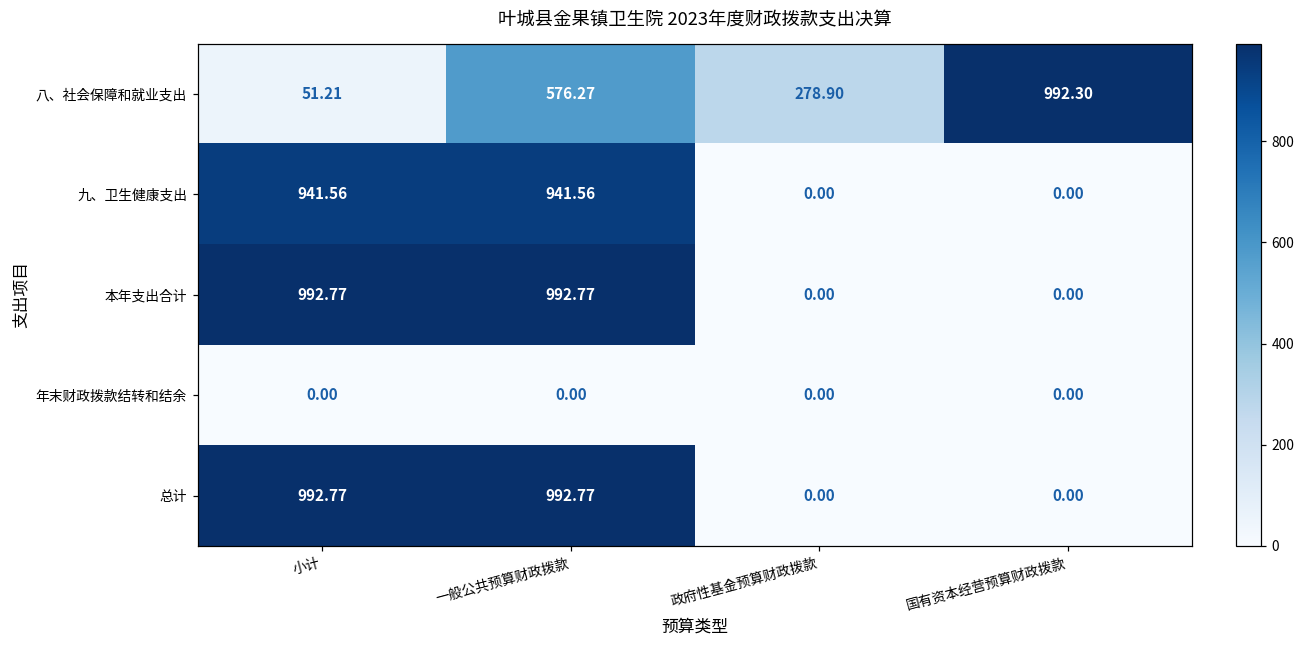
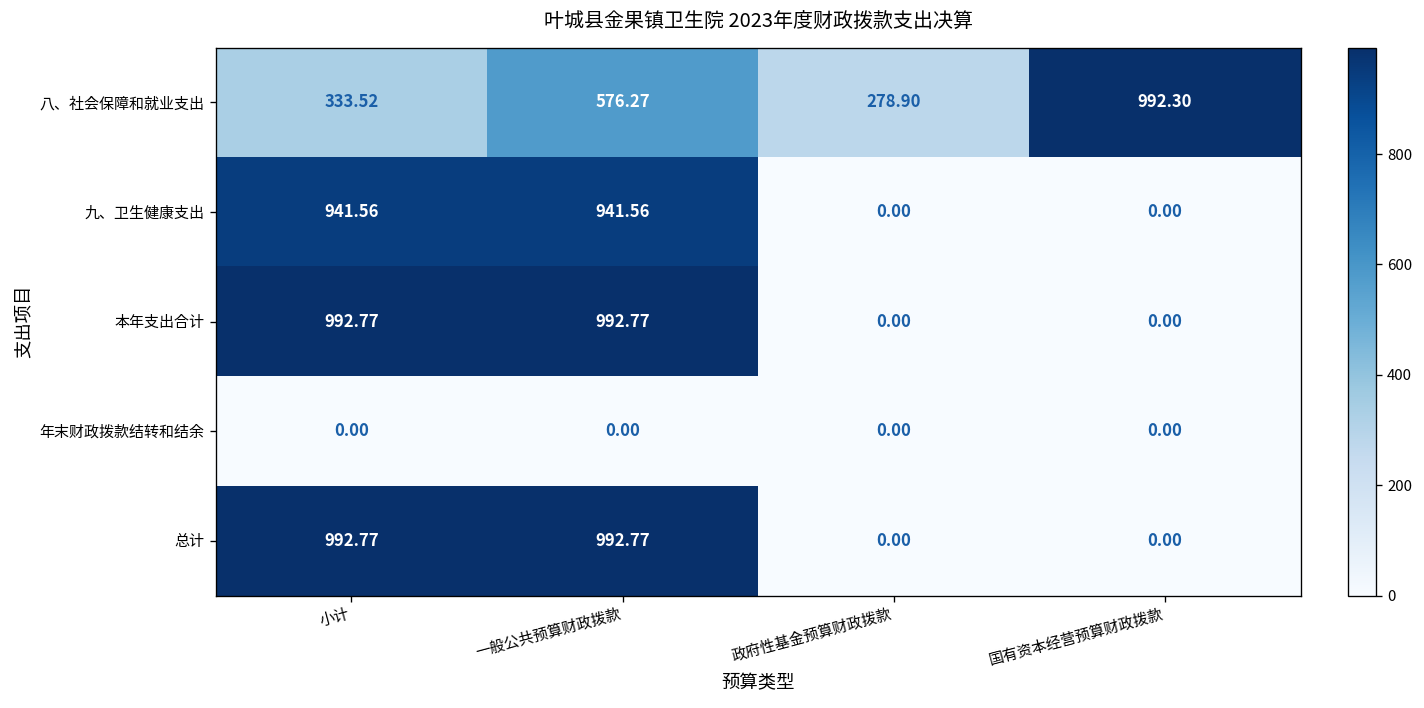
  {
    "八、社会保障和就业支出": {
-     "小计": 51.21,
+     "小计": 333.52,
      "一般公共预算财政拨款": 576.27,
      "政府性基金预算财政拨款": 278.90,
      "国有资本经营预算财政拨款": 992.30
    },
    "九、卫生健康支出": {
      "小计": 941.56,
      "一般公共预算财政拨款": 941.56,
      "政府性基金预算财政拨款": 0.00,
      "国有资本经营预算财政拨款": 0.00
    },
    "本年支出合计": {
      "小计": 992.77,
      "一般公共预算财政拨款": 992.77,
      "政府性基金预算财政拨款": 0.00,
      "国有资本经营预算财政拨款": 0.00
    },
    "年末财政拨款结转和结余": {
      "小计": 0.00,
      "一般公共预算财政拨款": 0.00,
      "政府性基金预算财政拨款": 0.00,
      "国有资本经营预算财政拨款": 0.00
    },
    "总计": {
      "小计": 992.77,
      "一般公共预算财政拨款": 992.77,
      "政府性基金预算财政拨款": 0.00,
      "国有资本经营预算财政拨款": 0.00
    }
  }
